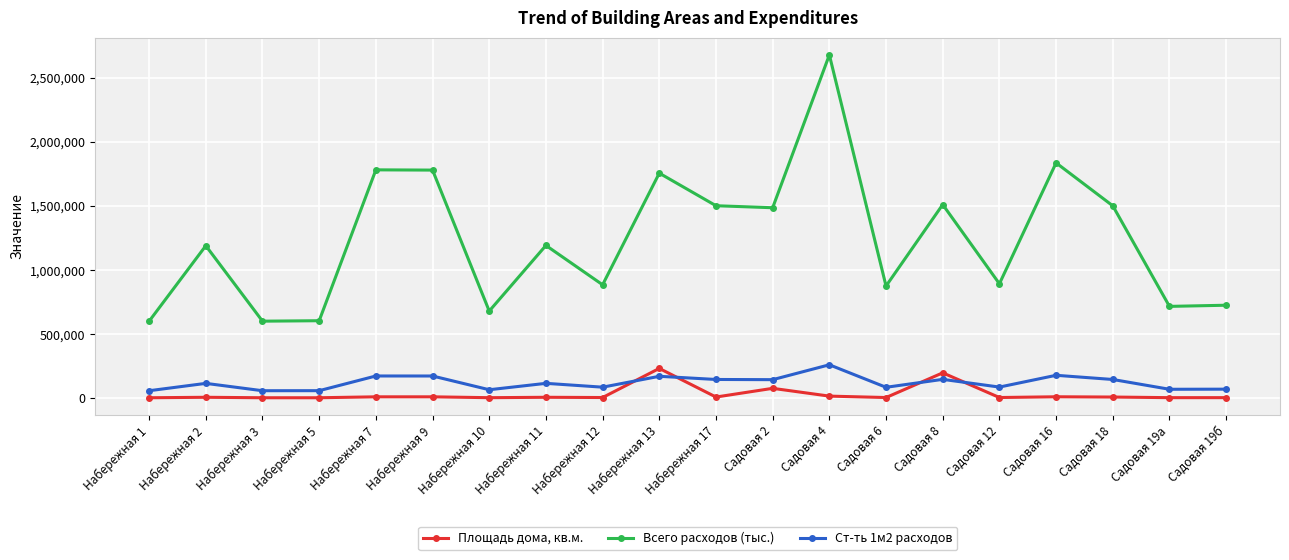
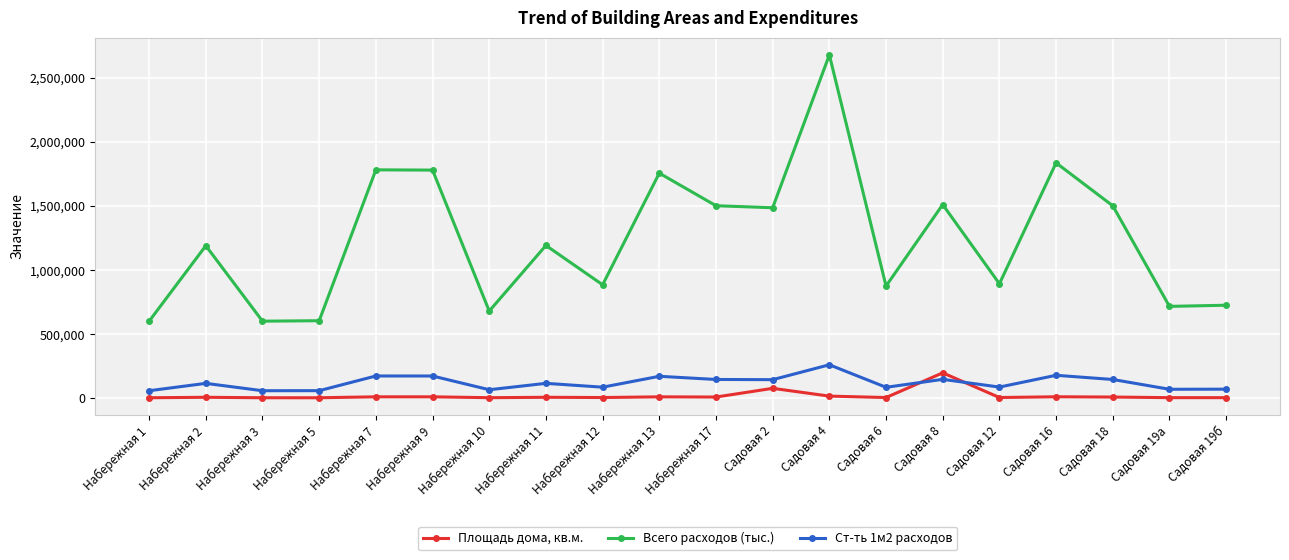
  {
    "Площадь дома, кв.м.": {
      "Набережная 1": "0",
      "Набережная 2": "10,000",
      "Набережная 3": "0",
      "Набережная 5": "0",
      "Набережная 7": "10,000",
      "Набережная 9": "10,000",
      "Набережная 10": "0",
      "Набережная 11": "10,000",
      "Набережная 12": "10,000",
-     "Набережная 13": "230,000",
+     "Набережная 13": "10,000",
      "Набережная 17": "10,000",
      "Садовая 2": "80,000",
      "Садовая 4": "20,000",
      "Садовая 6": "10,000",
      "Садовая 8": "200,000",
      "Садовая 12": "10,000",
      "Садовая 16": "10,000",
      "Садовая 18": "10,000",
      "Садовая 19а": "0",
      "Садовая 19б": "0"
    },
    "Всего расходов (тыс.)": {
      "Набережная 1": "600,000",
      "Набережная 2": "1,190,000",
      "Набережная 3": "600,000",
      "Набережная 5": "600,000",
      "Набережная 7": "1,780,000",
      "Набережная 9": "1,780,000",
      "Набережная 10": "680,000",
      "Набережная 11": "1,190,000",
      "Набережная 12": "890,000",
      "Набережная 13": "1,760,000",
      "Набережная 17": "1,500,000",
      "Садовая 2": "1,490,000",
      "Садовая 4": "2,680,000",
      "Садовая 6": "880,000",
      "Садовая 8": "1,510,000",
      "Садовая 12": "890,000",
      "Садовая 16": "1,840,000",
      "Садовая 18": "1,500,000",
      "Садовая 19а": "720,000",
      "Садовая 19б": "730,000"
    },
    "Ст-ть 1м2 расходов": {
      "Набережная 1": "60,000",
      "Набережная 2": "120,000",
      "Набережная 3": "60,000",
      "Набережная 5": "60,000",
      "Набережная 7": "170,000",
      "Набережная 9": "170,000",
      "Набережная 10": "70,000",
      "Набережная 11": "120,000",
      "Набережная 12": "90,000",
      "Набережная 13": "170,000",
      "Набережная 17": "150,000",
      "Садовая 2": "140,000",
      "Садовая 4": "260,000",
      "Садовая 6": "90,000",
      "Садовая 8": "150,000",
      "Садовая 12": "90,000",
      "Садовая 16": "180,000",
      "Садовая 18": "150,000",
      "Садовая 19а": "70,000",
      "Садовая 19б": "70,000"
    }
  }
